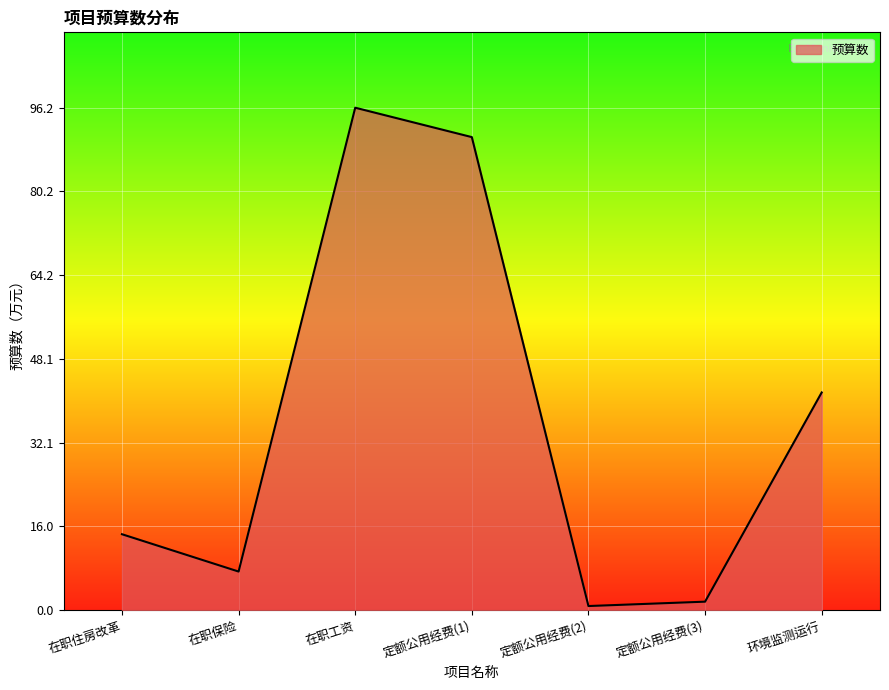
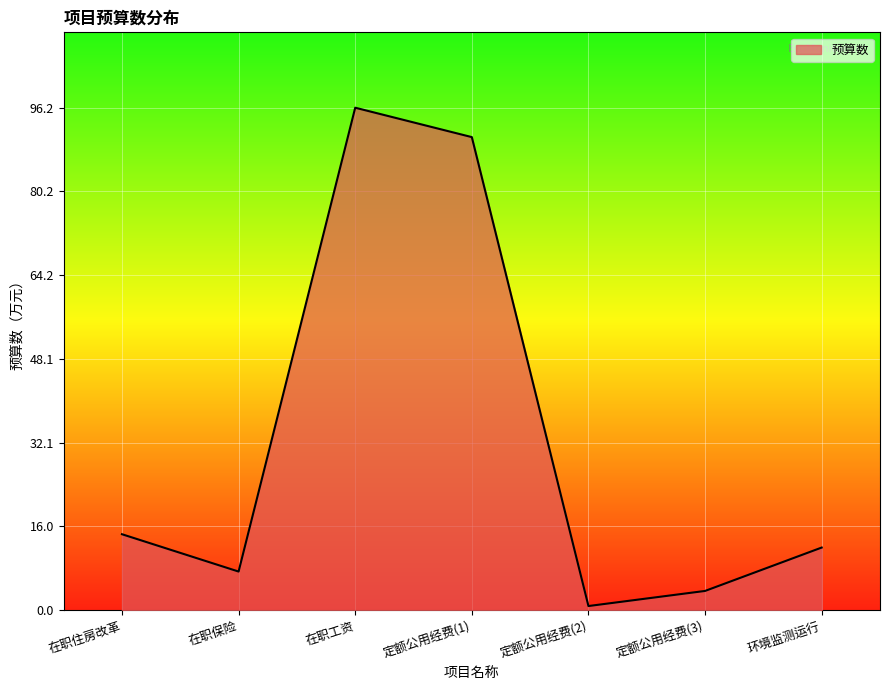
  {
    "在职住房改革": 15,
    "在职保险": 7,
    "在职工资": 96,
    "定额公用经费(1)": 91,
    "定额公用经费(2)": 1,
-   "定额公用经费(3)": 2,
-   "环境监测运行": 42
+   "定额公用经费(3)": 4,
+   "环境监测运行": 12
  }
